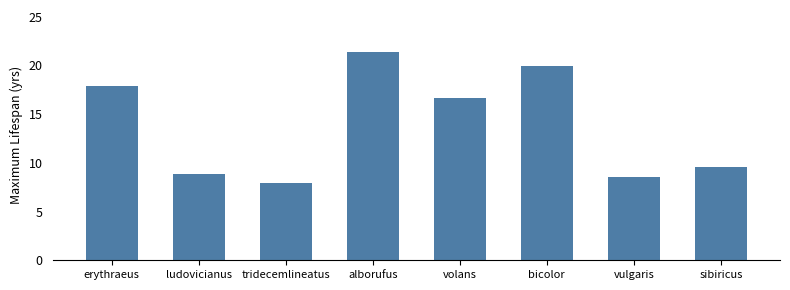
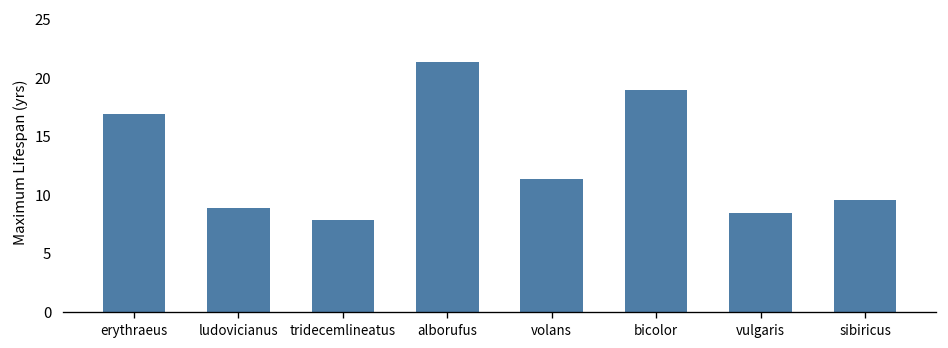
  {
-   "erythraeus": 18,
+   "erythraeus": 17,
    "ludovicianus": 9,
    "tridecemlineatus": 8,
    "alborufus": 21,
-   "volans": 17,
-   "bicolor": 20,
+   "volans": 11,
+   "bicolor": 19,
    "vulgaris": 9,
    "sibiricus": 10
  }
